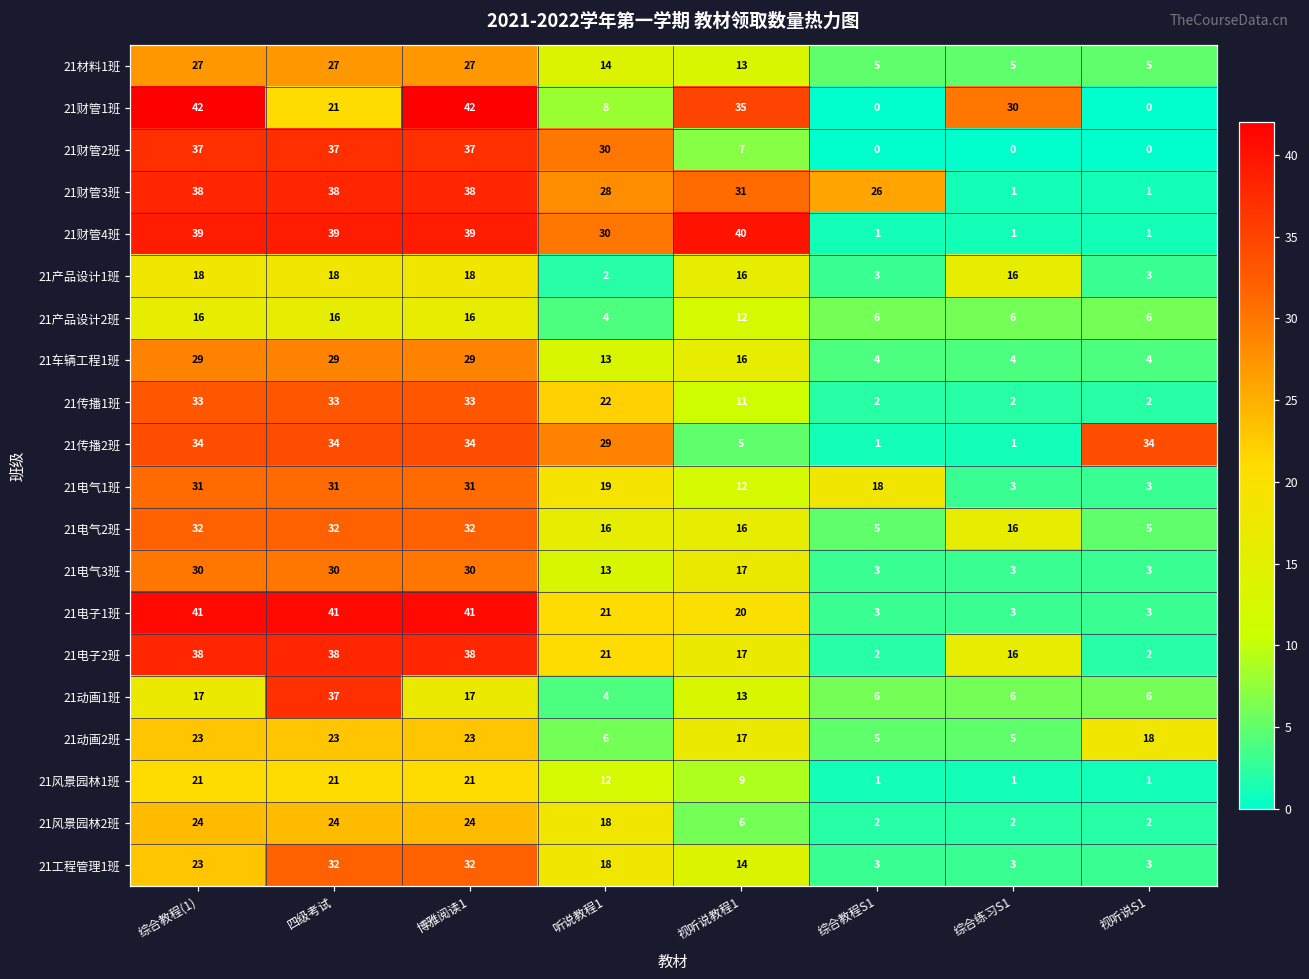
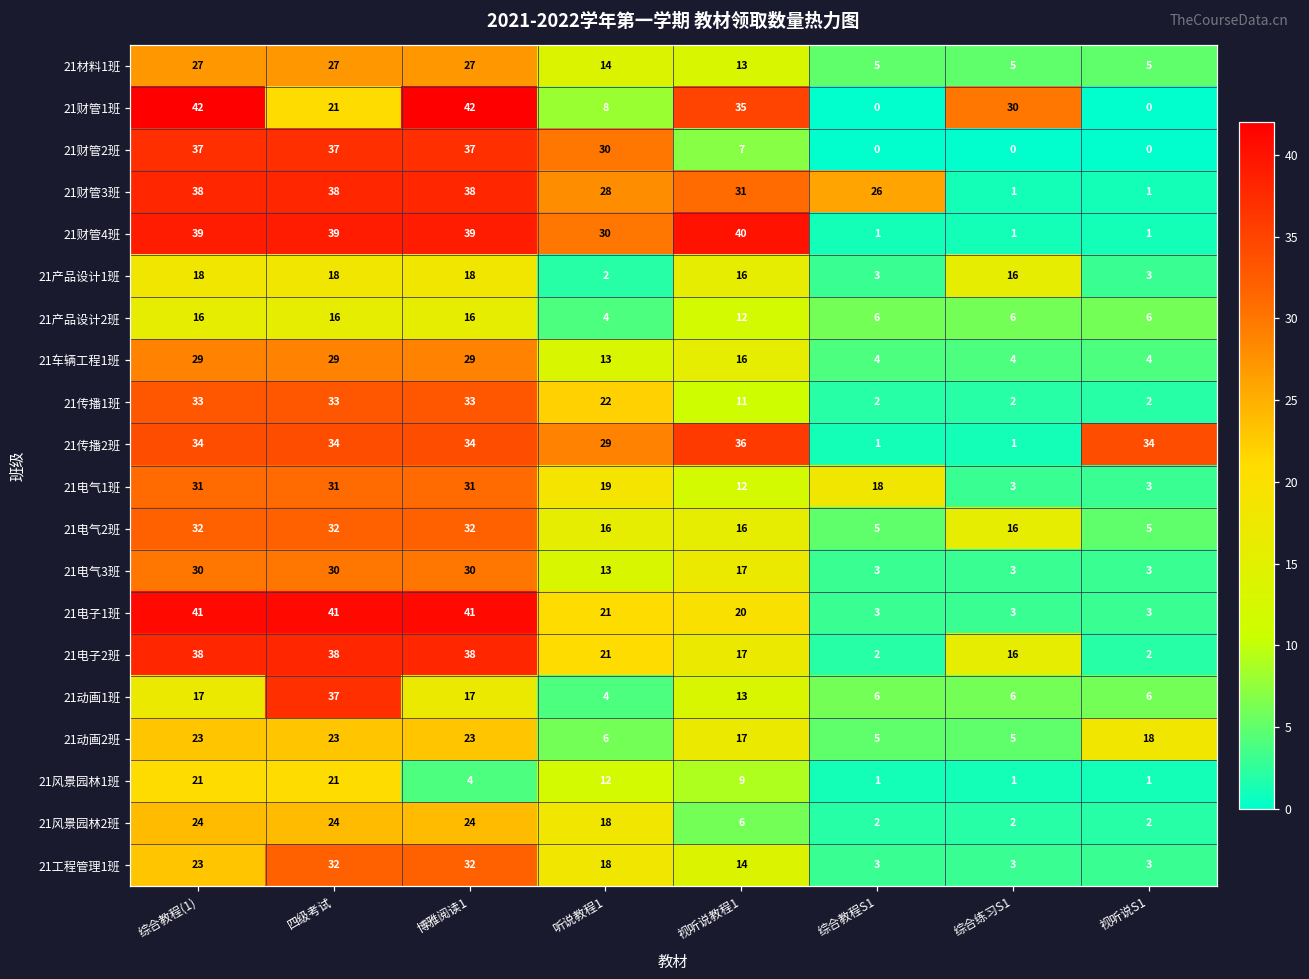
  {
    "21材料1班": {
      "综合教程(1)": 27,
      "四级考试": 27,
      "博雅阅读1": 27,
      "听说教程1": 14,
      "视听说教程1": 13,
      "综合教程S1": 5,
      "综合练习S1": 5,
      "视听说S1": 5
    },
    "21财管1班": {
      "综合教程(1)": 42,
      "四级考试": 21,
      "博雅阅读1": 42,
      "听说教程1": 8,
      "视听说教程1": 35,
      "综合教程S1": 0,
      "综合练习S1": 30,
      "视听说S1": 0
    },
    "21财管2班": {
      "综合教程(1)": 37,
      "四级考试": 37,
      "博雅阅读1": 37,
      "听说教程1": 30,
      "视听说教程1": 7,
      "综合教程S1": 0,
      "综合练习S1": 0,
      "视听说S1": 0
    },
    "21财管3班": {
      "综合教程(1)": 38,
      "四级考试": 38,
      "博雅阅读1": 38,
      "听说教程1": 28,
      "视听说教程1": 31,
      "综合教程S1": 26,
      "综合练习S1": 1,
      "视听说S1": 1
    },
    "21财管4班": {
      "综合教程(1)": 39,
      "四级考试": 39,
      "博雅阅读1": 39,
      "听说教程1": 30,
      "视听说教程1": 40,
      "综合教程S1": 1,
      "综合练习S1": 1,
      "视听说S1": 1
    },
    "21产品设计1班": {
      "综合教程(1)": 18,
      "四级考试": 18,
      "博雅阅读1": 18,
      "听说教程1": 2,
      "视听说教程1": 16,
      "综合教程S1": 3,
      "综合练习S1": 16,
      "视听说S1": 3
    },
    "21产品设计2班": {
      "综合教程(1)": 16,
      "四级考试": 16,
      "博雅阅读1": 16,
      "听说教程1": 4,
      "视听说教程1": 12,
      "综合教程S1": 6,
      "综合练习S1": 6,
      "视听说S1": 6
    },
    "21车辆工程1班": {
      "综合教程(1)": 29,
      "四级考试": 29,
      "博雅阅读1": 29,
      "听说教程1": 13,
      "视听说教程1": 16,
      "综合教程S1": 4,
      "综合练习S1": 4,
      "视听说S1": 4
    },
    "21传播1班": {
      "综合教程(1)": 33,
      "四级考试": 33,
      "博雅阅读1": 33,
      "听说教程1": 22,
      "视听说教程1": 11,
      "综合教程S1": 2,
      "综合练习S1": 2,
      "视听说S1": 2
    },
    "21传播2班": {
      "综合教程(1)": 34,
      "四级考试": 34,
      "博雅阅读1": 34,
      "听说教程1": 29,
-     "视听说教程1": 5,
+     "视听说教程1": 36,
      "综合教程S1": 1,
      "综合练习S1": 1,
      "视听说S1": 34
    },
    "21电气1班": {
      "综合教程(1)": 31,
      "四级考试": 31,
      "博雅阅读1": 31,
      "听说教程1": 19,
      "视听说教程1": 12,
      "综合教程S1": 18,
      "综合练习S1": 3,
      "视听说S1": 3
    },
    "21电气2班": {
      "综合教程(1)": 32,
      "四级考试": 32,
      "博雅阅读1": 32,
      "听说教程1": 16,
      "视听说教程1": 16,
      "综合教程S1": 5,
      "综合练习S1": 16,
      "视听说S1": 5
    },
    "21电气3班": {
      "综合教程(1)": 30,
      "四级考试": 30,
      "博雅阅读1": 30,
      "听说教程1": 13,
      "视听说教程1": 17,
      "综合教程S1": 3,
      "综合练习S1": 3,
      "视听说S1": 3
    },
    "21电子1班": {
      "综合教程(1)": 41,
      "四级考试": 41,
      "博雅阅读1": 41,
      "听说教程1": 21,
      "视听说教程1": 20,
      "综合教程S1": 3,
      "综合练习S1": 3,
      "视听说S1": 3
    },
    "21电子2班": {
      "综合教程(1)": 38,
      "四级考试": 38,
      "博雅阅读1": 38,
      "听说教程1": 21,
      "视听说教程1": 17,
      "综合教程S1": 2,
      "综合练习S1": 16,
      "视听说S1": 2
    },
    "21动画1班": {
      "综合教程(1)": 17,
      "四级考试": 37,
      "博雅阅读1": 17,
      "听说教程1": 4,
      "视听说教程1": 13,
      "综合教程S1": 6,
      "综合练习S1": 6,
      "视听说S1": 6
    },
    "21动画2班": {
      "综合教程(1)": 23,
      "四级考试": 23,
      "博雅阅读1": 23,
      "听说教程1": 6,
      "视听说教程1": 17,
      "综合教程S1": 5,
      "综合练习S1": 5,
      "视听说S1": 18
    },
    "21风景园林1班": {
      "综合教程(1)": 21,
      "四级考试": 21,
-     "博雅阅读1": 21,
+     "博雅阅读1": 4,
      "听说教程1": 12,
      "视听说教程1": 9,
      "综合教程S1": 1,
      "综合练习S1": 1,
      "视听说S1": 1
    },
    "21风景园林2班": {
      "综合教程(1)": 24,
      "四级考试": 24,
      "博雅阅读1": 24,
      "听说教程1": 18,
      "视听说教程1": 6,
      "综合教程S1": 2,
      "综合练习S1": 2,
      "视听说S1": 2
    },
    "21工程管理1班": {
      "综合教程(1)": 23,
      "四级考试": 32,
      "博雅阅读1": 32,
      "听说教程1": 18,
      "视听说教程1": 14,
      "综合教程S1": 3,
      "综合练习S1": 3,
      "视听说S1": 3
    }
  }
